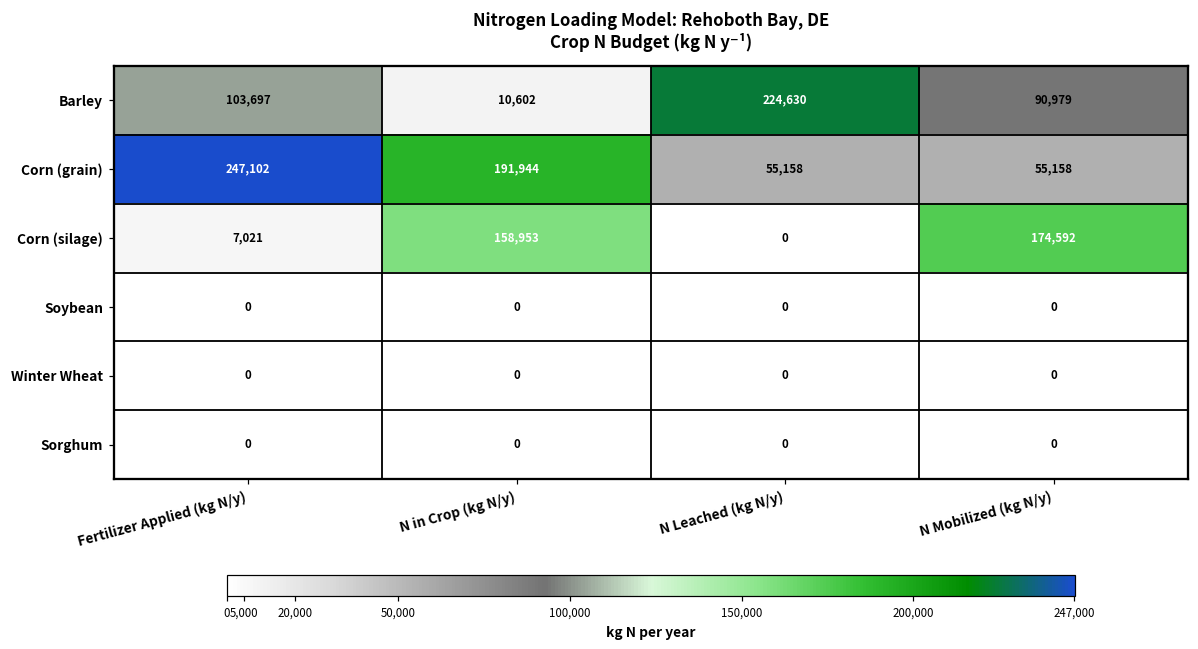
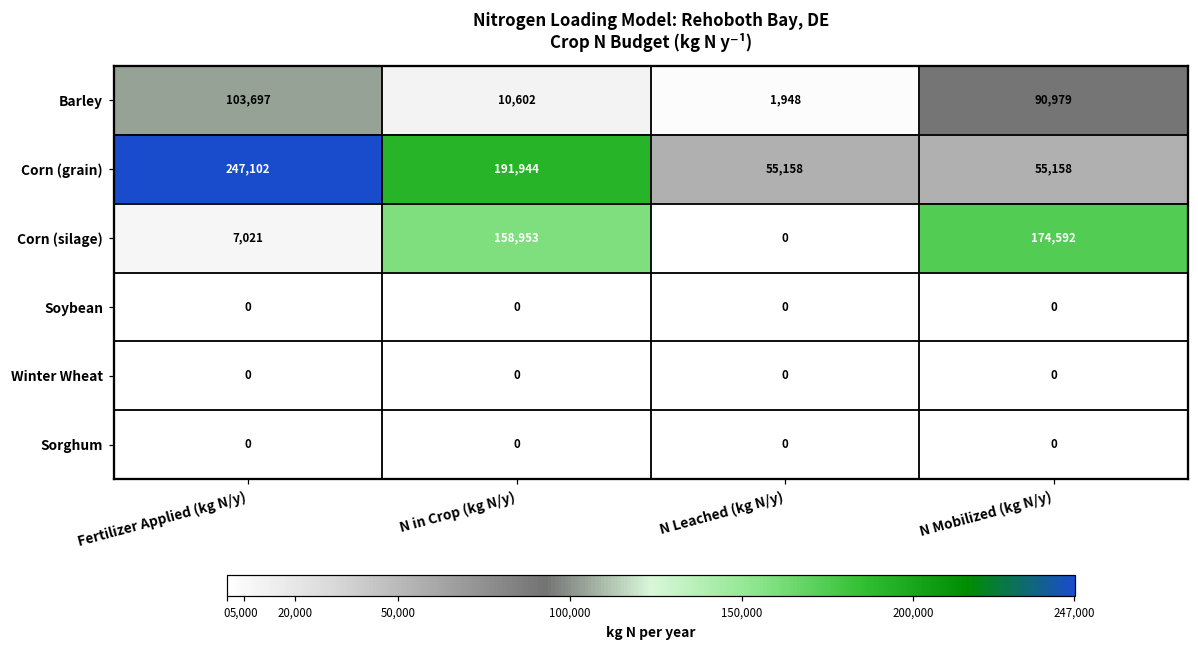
  {
    "Barley": {
      "Fertilizer Applied (kg N/y)": "103,697",
      "N in Crop (kg N/y)": "10,602",
-     "N Leached (kg N/y)": "224,630",
+     "N Leached (kg N/y)": "1,948",
      "N Mobilized (kg N/y)": "90,979"
    },
    "Corn (grain)": {
      "Fertilizer Applied (kg N/y)": "247,102",
      "N in Crop (kg N/y)": "191,944",
      "N Leached (kg N/y)": "55,158",
      "N Mobilized (kg N/y)": "55,158"
    },
    "Corn (silage)": {
      "Fertilizer Applied (kg N/y)": "7,021",
      "N in Crop (kg N/y)": "158,953",
      "N Leached (kg N/y)": "0",
      "N Mobilized (kg N/y)": "174,592"
    },
    "Soybean": {
      "Fertilizer Applied (kg N/y)": "0",
      "N in Crop (kg N/y)": "0",
      "N Leached (kg N/y)": "0",
      "N Mobilized (kg N/y)": "0"
    },
    "Winter Wheat": {
      "Fertilizer Applied (kg N/y)": "0",
      "N in Crop (kg N/y)": "0",
      "N Leached (kg N/y)": "0",
      "N Mobilized (kg N/y)": "0"
    },
    "Sorghum": {
      "Fertilizer Applied (kg N/y)": "0",
      "N in Crop (kg N/y)": "0",
      "N Leached (kg N/y)": "0",
      "N Mobilized (kg N/y)": "0"
    }
  }
